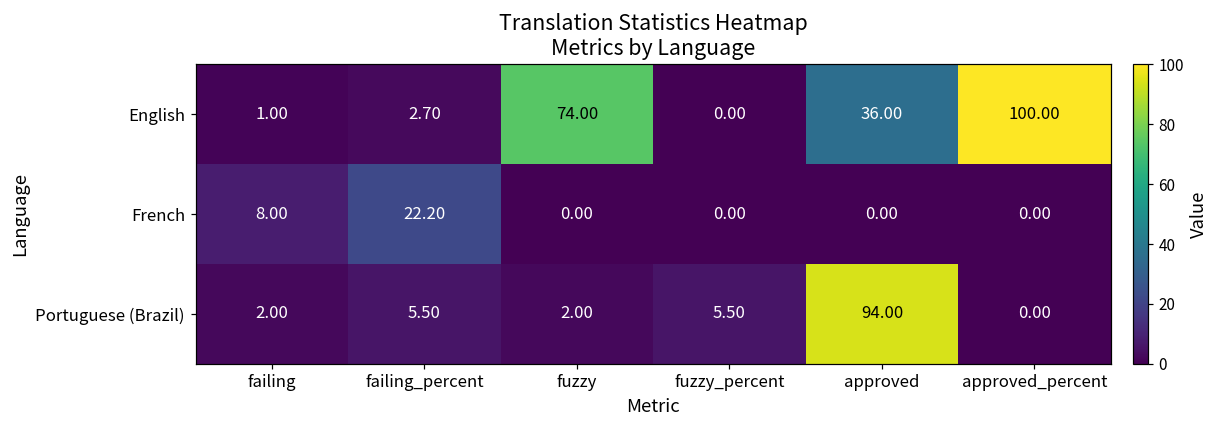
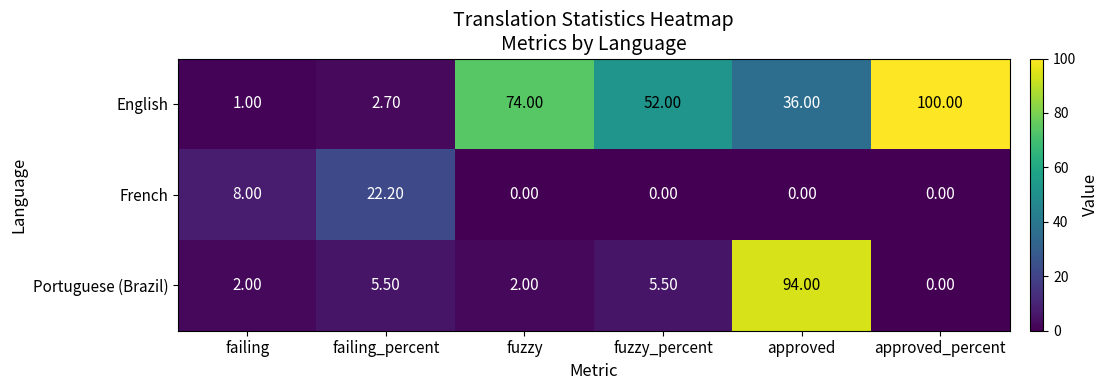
  {
    "English": {
      "failing": 1.00,
      "failing_percent": 2.70,
      "fuzzy": 74.00,
-     "fuzzy_percent": 0.00,
+     "fuzzy_percent": 52.00,
      "approved": 36.00,
      "approved_percent": 100.00
    },
    "French": {
      "failing": 8.00,
      "failing_percent": 22.20,
      "fuzzy": 0.00,
      "fuzzy_percent": 0.00,
      "approved": 0.00,
      "approved_percent": 0.00
    },
    "Portuguese (Brazil)": {
      "failing": 2.00,
      "failing_percent": 5.50,
      "fuzzy": 2.00,
      "fuzzy_percent": 5.50,
      "approved": 94.00,
      "approved_percent": 0.00
    }
  }
